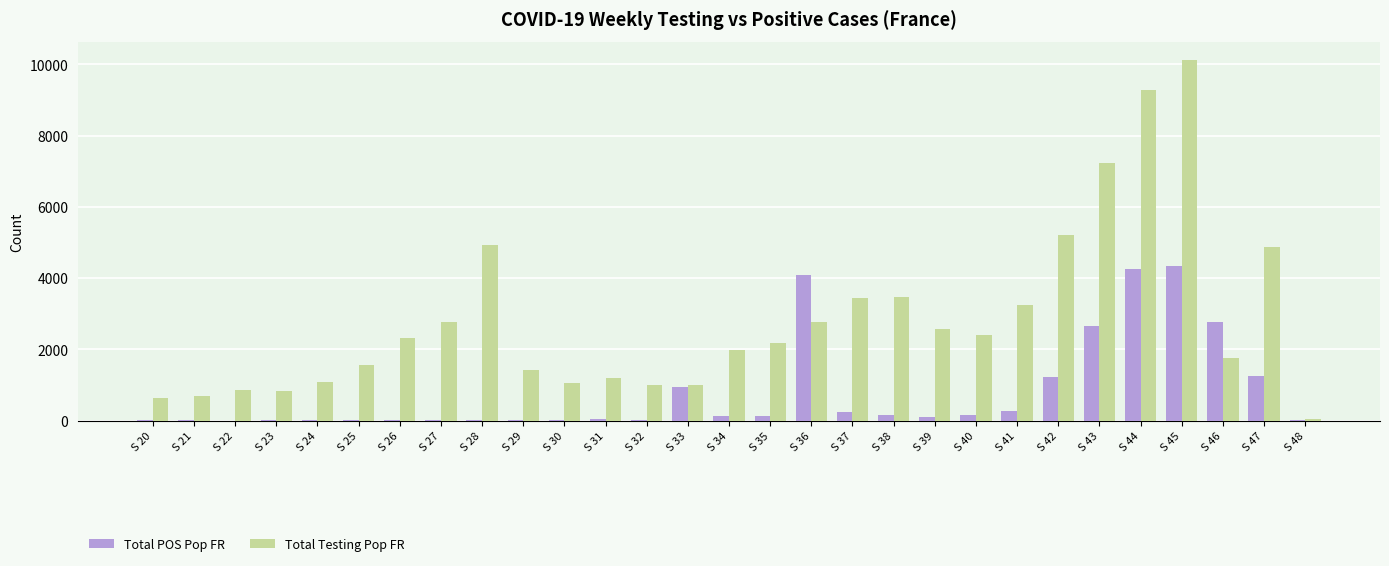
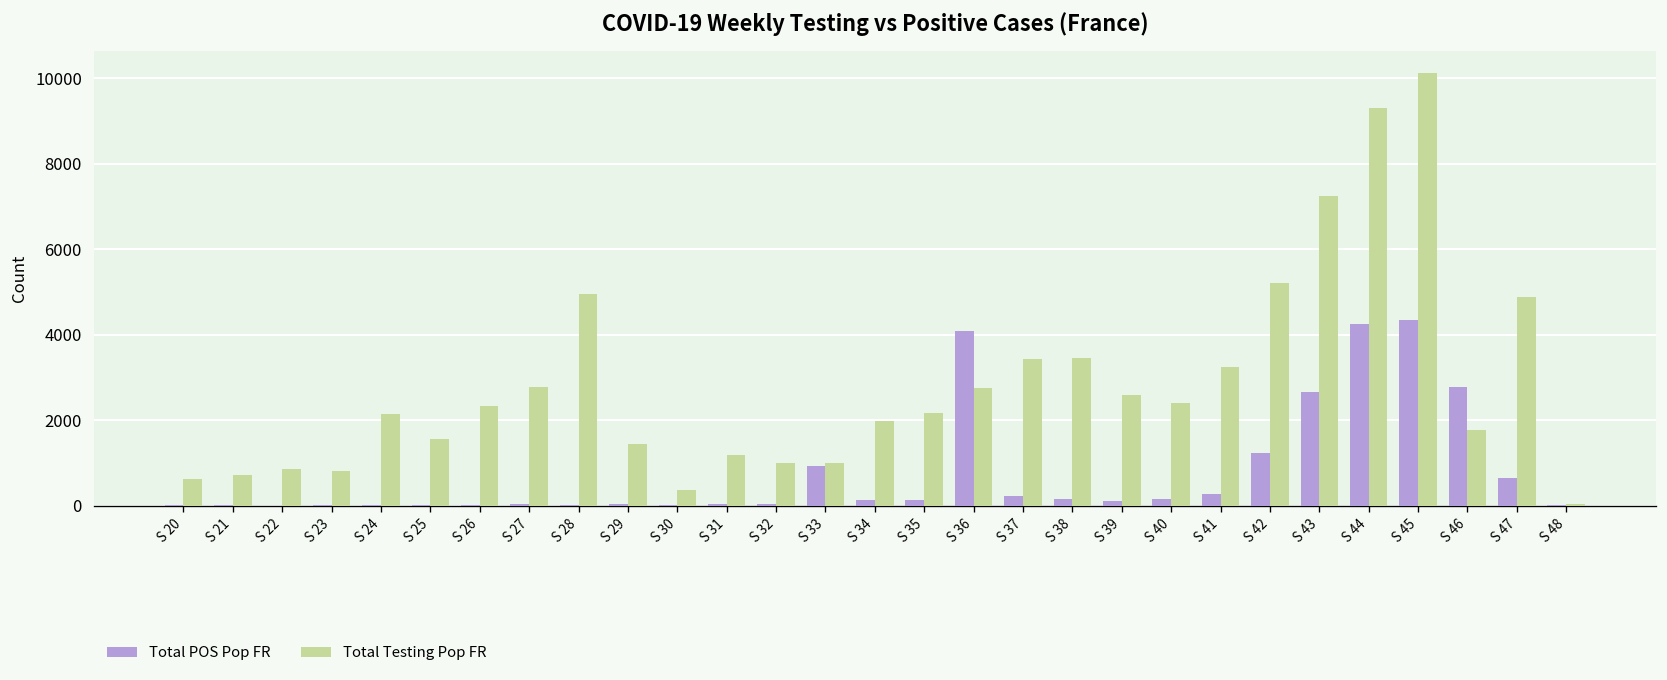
  {
    "Total POS Pop FR": {
      "S 33": 900,
      "S 34": 100,
      "S 35": 100,
      "S 36": 4100,
      "S 37": 200,
      "S 38": 200,
      "S 39": 100,
      "S 40": 200,
      "S 41": 300,
      "S 42": 1200,
      "S 43": 2700,
      "S 44": 4300,
      "S 45": 4300,
      "S 46": 2800,
-     "S 47": 1300
+     "S 47": 700
    },
    "Total Testing Pop FR": {
      "S 20": 600,
      "S 21": 700,
      "S 22": 900,
      "S 23": 800,
-     "S 24": 1100,
+     "S 24": 2100,
      "S 25": 1600,
      "S 26": 2300,
      "S 27": 2800,
      "S 28": 4900,
      "S 29": 1400,
-     "S 30": 1100,
+     "S 30": 400,
      "S 31": 1200,
      "S 32": 1000,
      "S 33": 1000,
      "S 34": 2000,
      "S 35": 2200,
      "S 36": 2800,
      "S 37": 3400,
      "S 38": 3500,
      "S 39": 2600,
      "S 40": 2400,
      "S 41": 3200,
      "S 42": 5200,
      "S 43": 7200,
      "S 44": 9300,
      "S 45": 10100,
      "S 46": 1800,
      "S 47": 4900
    }
  }
